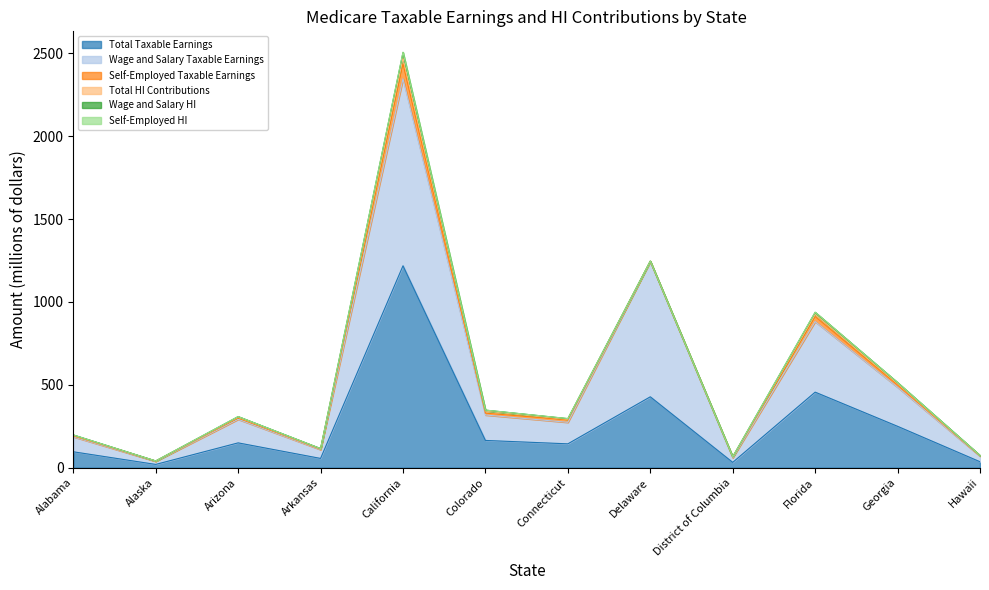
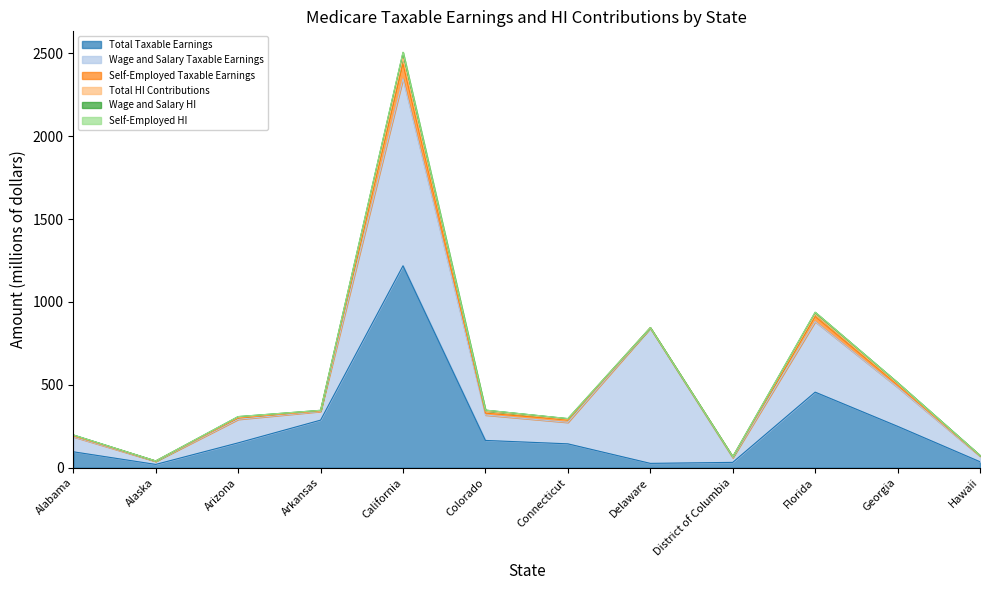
  {
    "Total Taxable Earnings": {
      "Alabama": 100,
      "Alaska": 20,
      "Arizona": 150,
-     "Arkansas": 60,
+     "Arkansas": 290,
      "California": 1220,
      "Colorado": 160,
      "Connecticut": 140,
-     "Delaware": 430,
+     "Delaware": 30,
      "District of Columbia": 30,
      "Florida": 460,
      "Georgia": 250,
      "Hawaii": 40
    },
    "Wage and Salary Taxable Earnings": {
      "California": 1130,
      "Florida": 430
    },
    "Self-Employed Taxable Earnings": {
      "California": 90
    },
    "Total HI Contributions": {
      "California": 40
    }
  }
